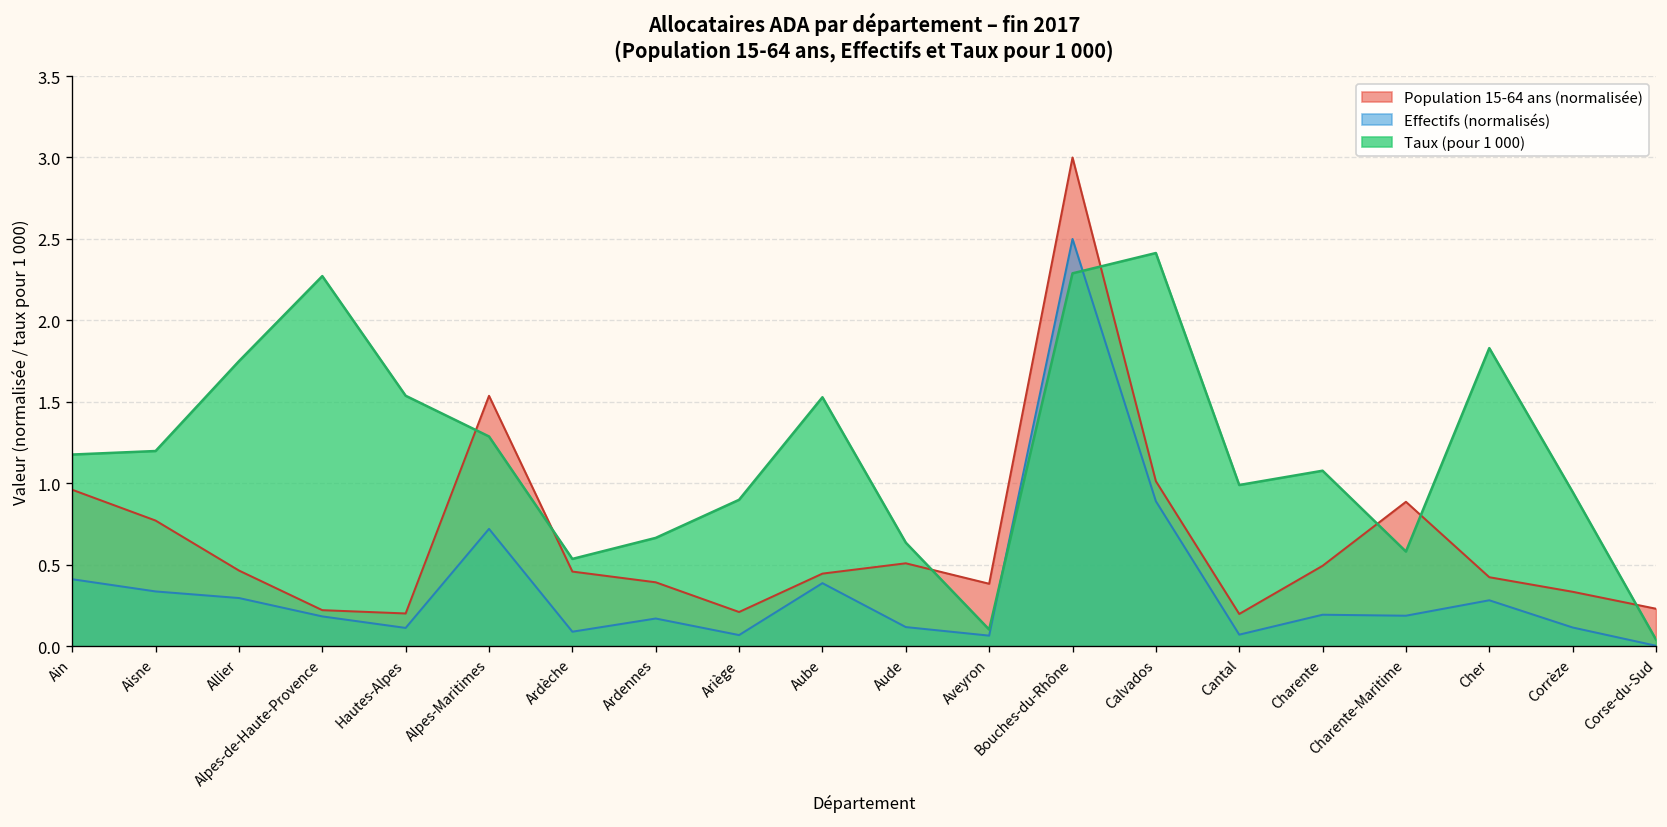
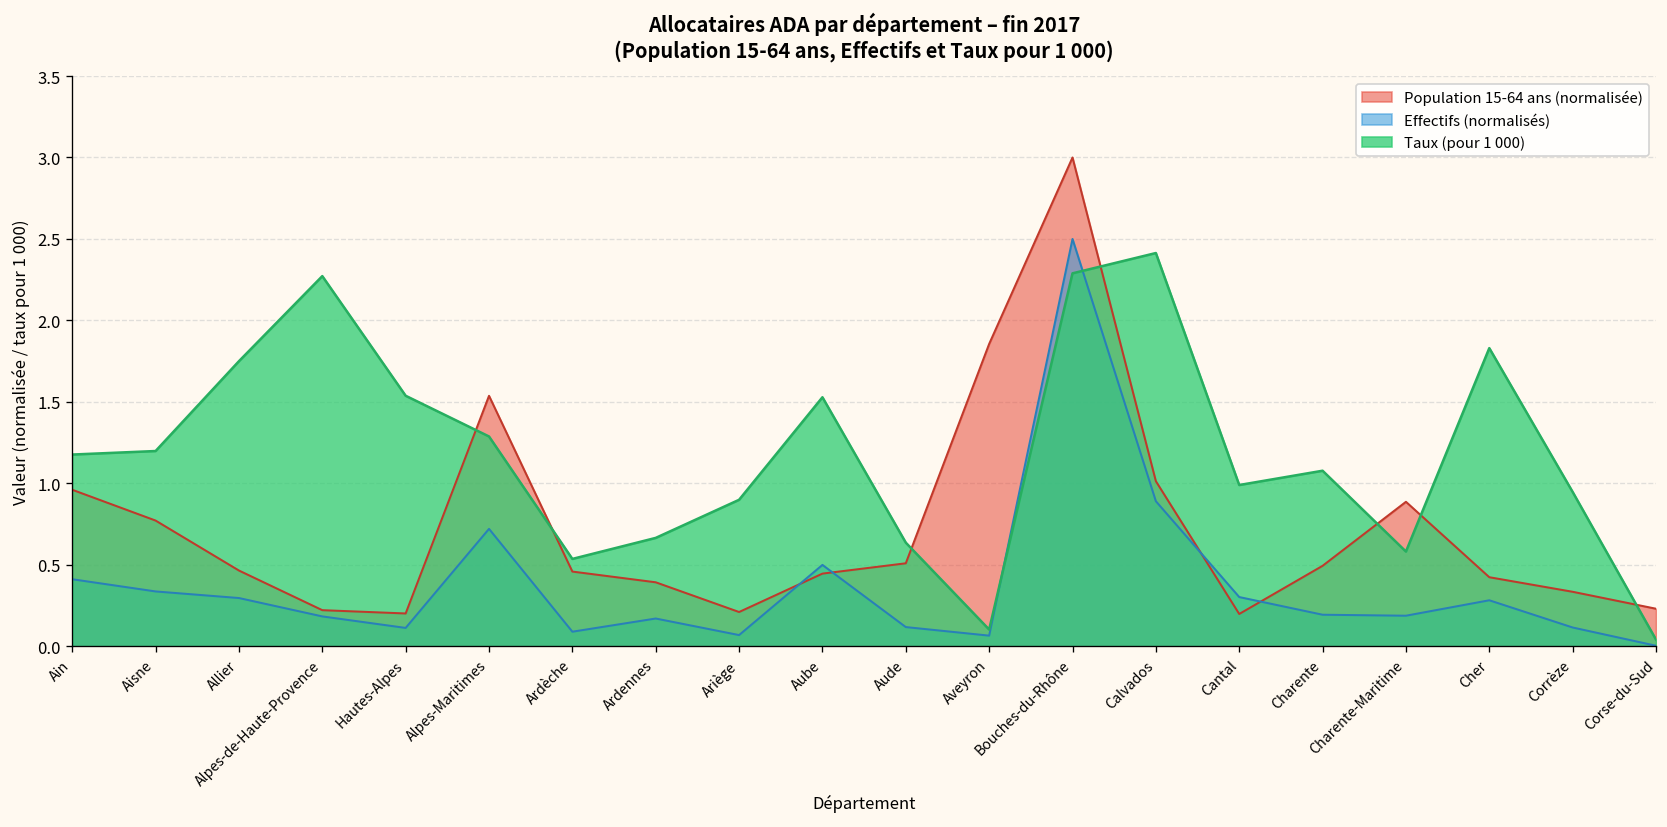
  {
    "Population 15-64 ans (normalisée)": {
      "Ain": 0.96,
      "Aisne": 0.77,
      "Allier": 0.47,
      "Alpes-de-Haute-Provence": 0.22,
      "Hautes-Alpes": 0.20,
      "Alpes-Maritimes": 1.54,
      "Ardèche": 0.46,
      "Ardennes": 0.39,
      "Ariège": 0.21,
      "Aube": 0.45,
      "Aude": 0.51,
-     "Aveyron": 0.38,
+     "Aveyron": 1.86,
      "Bouches-du-Rhône": 3.00,
      "Calvados": 1.01,
      "Cantal": 0.20,
      "Charente": 0.49,
      "Charente-Maritime": 0.89,
      "Cher": 0.42,
      "Corrèze": 0.33,
      "Corse-du-Sud": 0.23
    },
    "Effectifs (normalisés)": {
      "Ain": 0.41,
      "Aisne": 0.34,
      "Allier": 0.30,
      "Alpes-de-Haute-Provence": 0.18,
      "Hautes-Alpes": 0.11,
      "Alpes-Maritimes": 0.72,
      "Ardèche": 0.09,
      "Ardennes": 0.17,
      "Ariège": 0.07,
-     "Aube": 0.39,
+     "Aube": 0.50,
      "Aude": 0.12,
      "Aveyron": 0.07,
      "Bouches-du-Rhône": 2.50,
      "Calvados": 0.89,
-     "Cantal": 0.07,
+     "Cantal": 0.30,
      "Charente": 0.19,
      "Charente-Maritime": 0.19,
      "Cher": 0.28,
      "Corrèze": 0.12,
      "Corse-du-Sud": 0.00
    },
    "Taux (pour 1 000)": {
      "Ain": 1.18,
      "Aisne": 1.20,
      "Allier": 1.75,
      "Alpes-de-Haute-Provence": 2.27,
      "Hautes-Alpes": 1.54,
      "Alpes-Maritimes": 1.29,
      "Ardèche": 0.54,
      "Ardennes": 0.67,
      "Ariège": 0.90,
      "Aube": 1.53,
      "Aude": 0.64,
      "Aveyron": 0.10,
      "Bouches-du-Rhône": 2.29,
      "Calvados": 2.41,
      "Cantal": 0.99,
      "Charente": 1.08,
      "Charente-Maritime": 0.58,
      "Cher": 1.83,
      "Corrèze": 0.95,
      "Corse-du-Sud": 0.04
    }
  }
